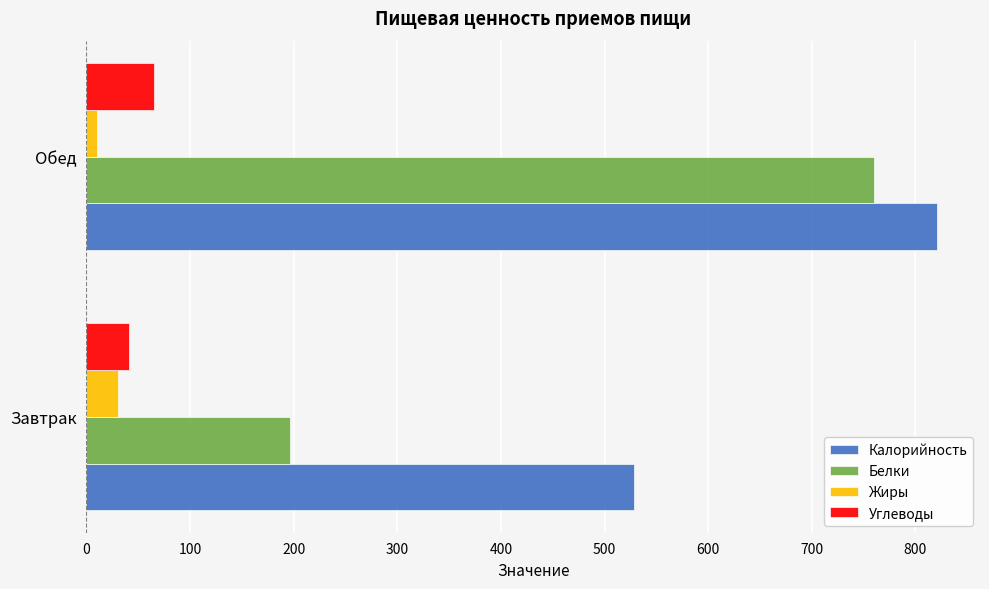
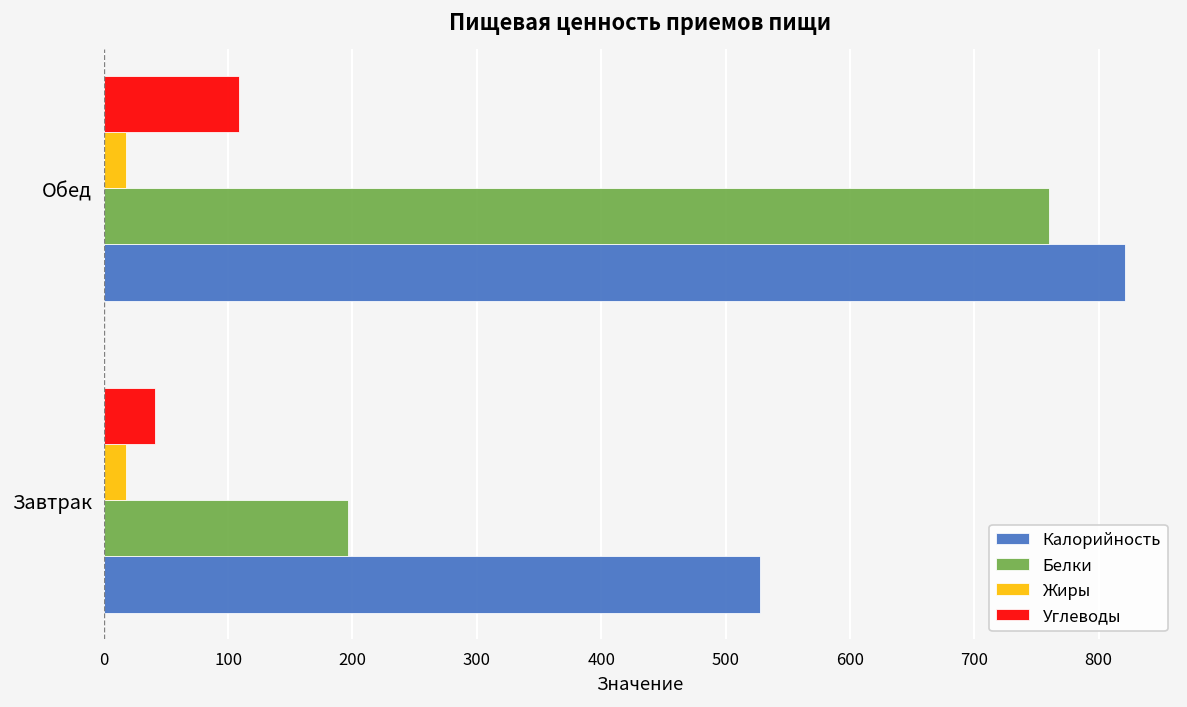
  {
    "Калорийность": {
      "Обед": 821,
      "Завтрак": 528
    },
    "Белки": {
      "Обед": 760,
      "Завтрак": 196
    },
    "Жиры": {
-     "Обед": 10,
-     "Завтрак": 31
+     "Обед": 18,
+     "Завтрак": 18
    },
    "Углеводы": {
-     "Обед": 65,
+     "Обед": 109,
      "Завтрак": 41
    }
  }
